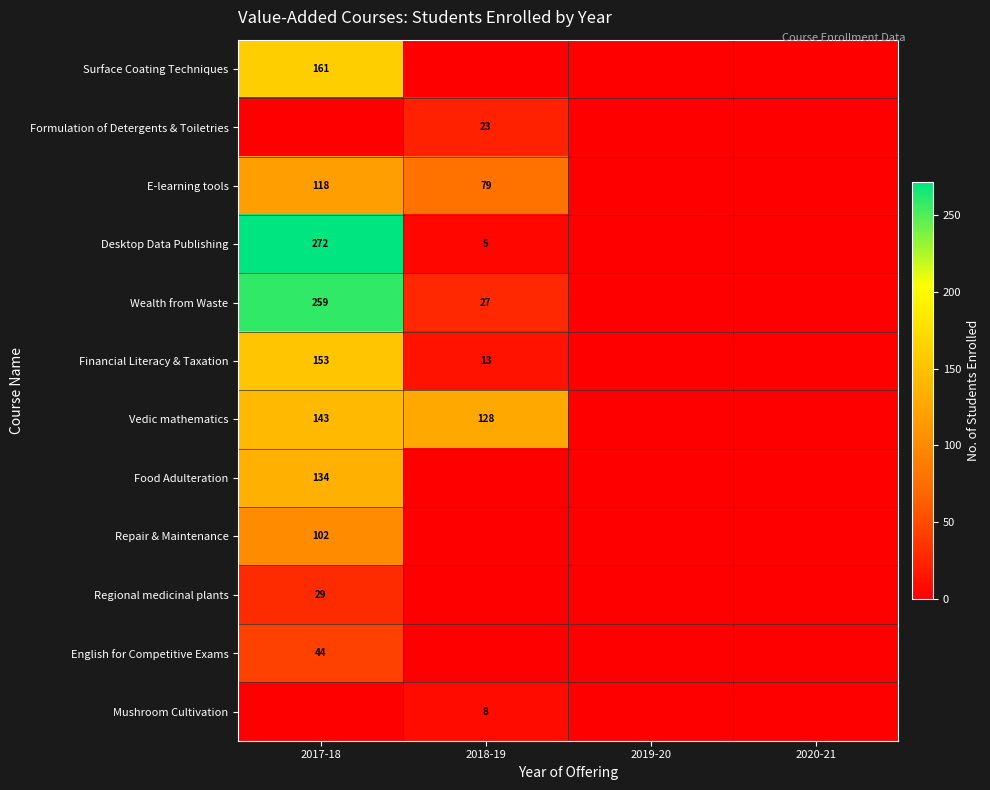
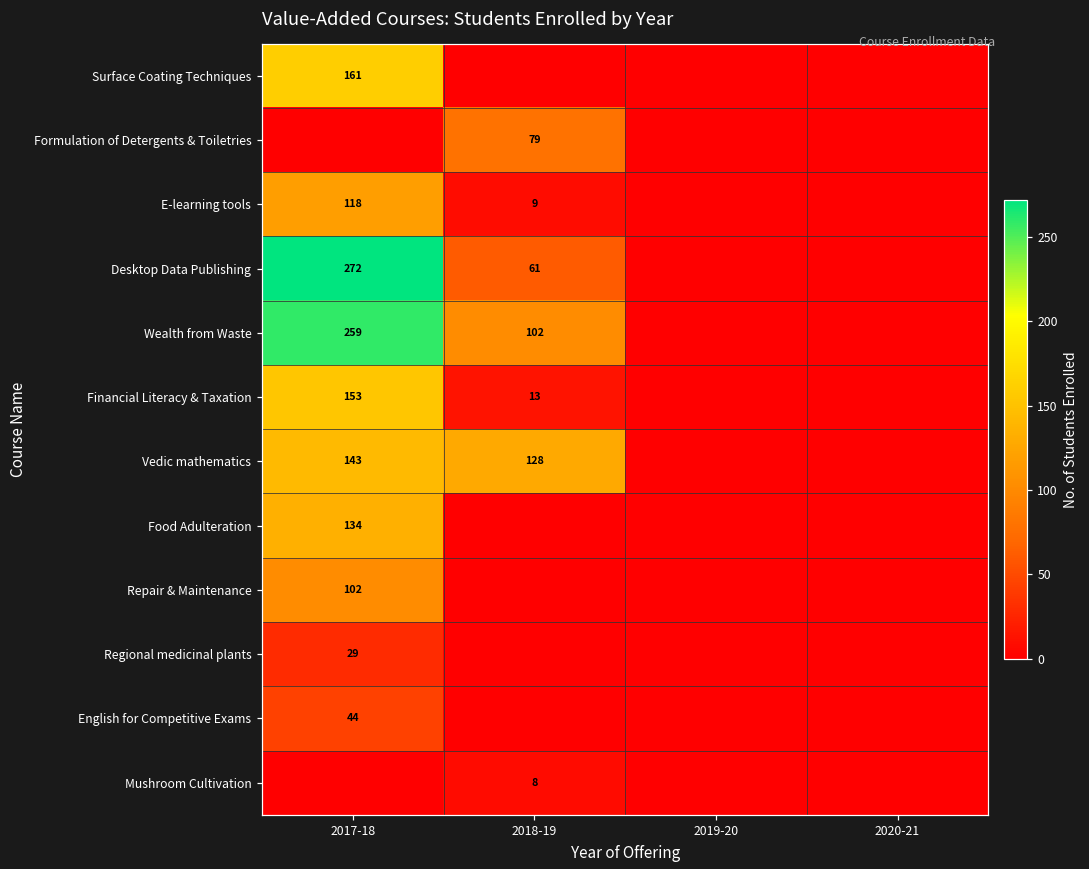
  {
    "Surface Coating Techniques": {
      "2017-18": 161
    },
    "Formulation of Detergents & Toiletries": {
-     "2018-19": 23
+     "2018-19": 79
    },
    "E-learning tools": {
      "2017-18": 118,
-     "2018-19": 79
+     "2018-19": 9
    },
    "Desktop Data Publishing": {
      "2017-18": 272,
-     "2018-19": 5
+     "2018-19": 61
    },
    "Wealth from Waste": {
      "2017-18": 259,
-     "2018-19": 27
+     "2018-19": 102
    },
    "Financial Literacy & Taxation": {
      "2017-18": 153,
      "2018-19": 13
    },
    "Vedic mathematics": {
      "2017-18": 143,
      "2018-19": 128
    },
    "Food Adulteration": {
      "2017-18": 134
    },
    "Repair & Maintenance": {
      "2017-18": 102
    },
    "Regional medicinal plants": {
      "2017-18": 29
    },
    "English for Competitive Exams": {
      "2017-18": 44
    },
    "Mushroom Cultivation": {
      "2018-19": 8
    }
  }
